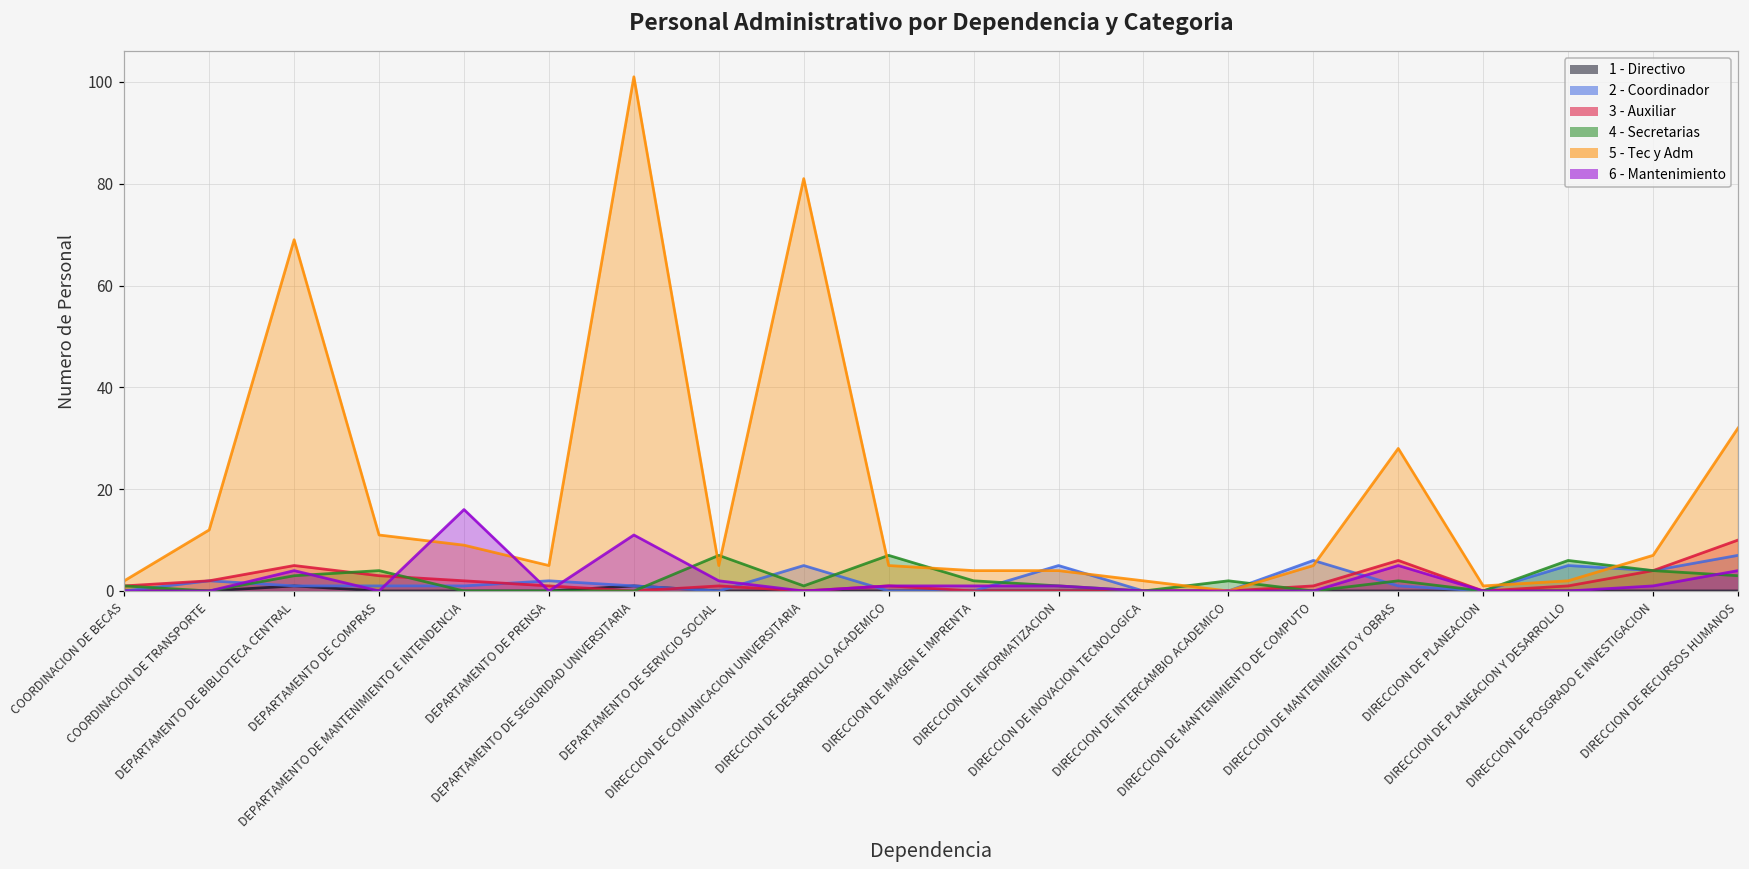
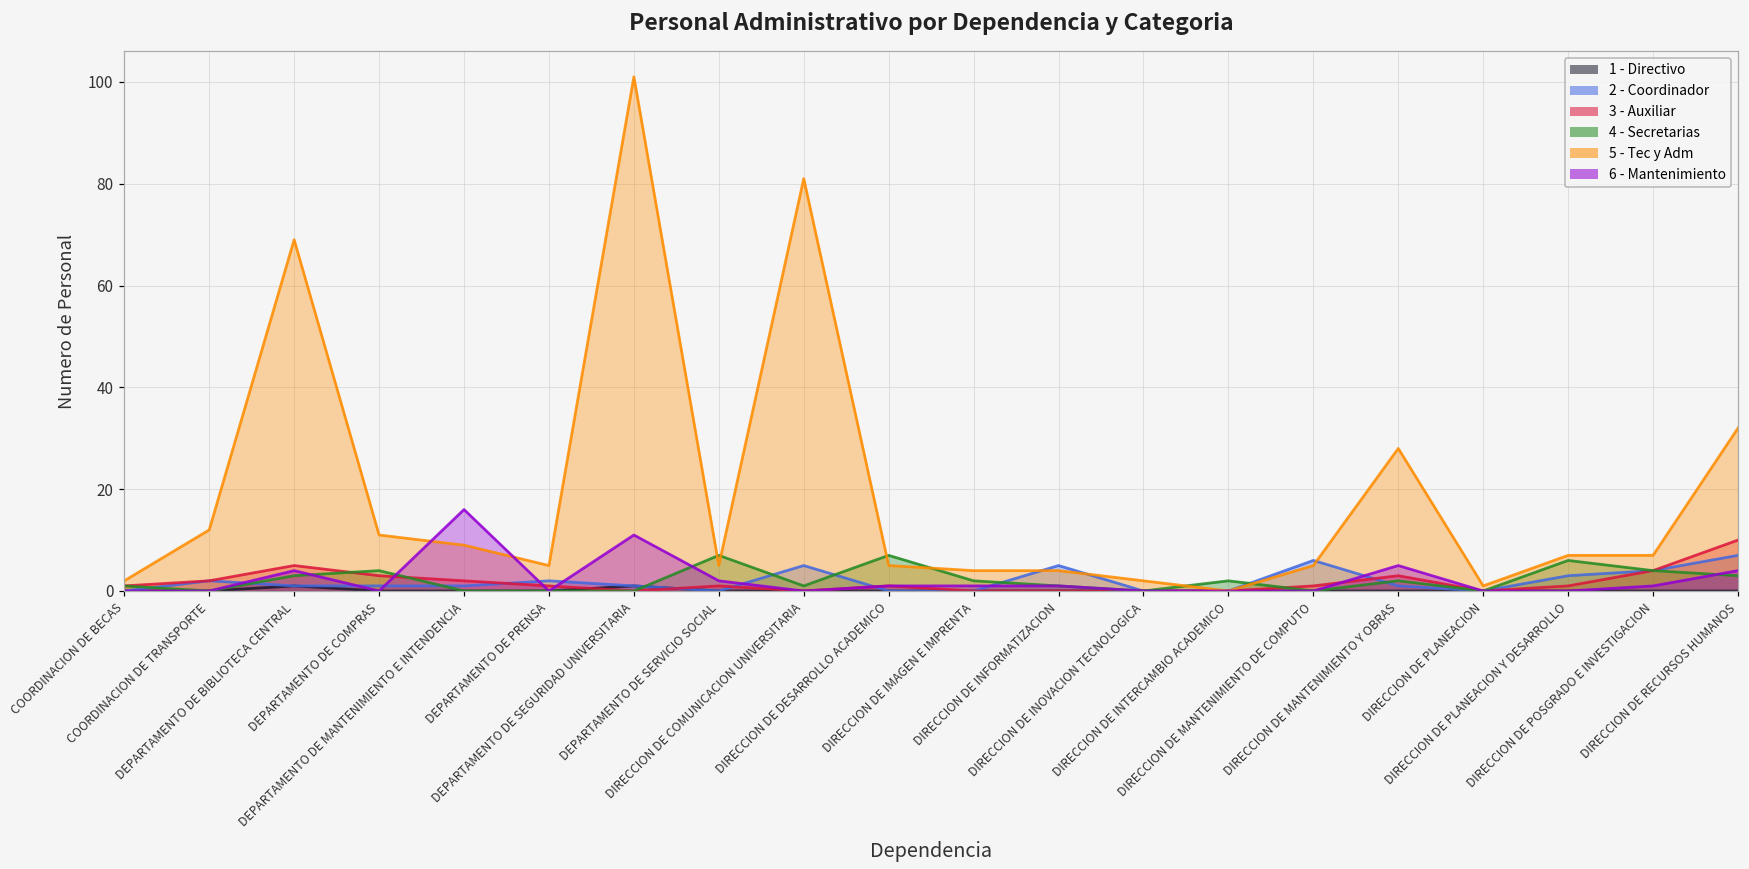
  {
    "1 - Directivo": {
      "DIRECCION DE MANTENIMIENTO Y OBRAS": 0,
      "DIRECCION DE POSGRADO E INVESTIGACION": 0,
      "DIRECCION DE RECURSOS HUMANOS": 0
    },
    "2 - Coordinador": {
      "DEPARTAMENTO DE COMPRAS": 1,
      "DEPARTAMENTO DE MANTENIMIENTO E INTENDENCIA": 1,
      "DEPARTAMENTO DE PRENSA": 2,
      "DIRECCION DE COMUNICACION UNIVERSITARIA": 5,
      "DIRECCION DE INFORMATIZACION": 5,
      "DIRECCION DE MANTENIMIENTO DE COMPUTO": 6,
      "DIRECCION DE MANTENIMIENTO Y OBRAS": 1,
-     "DIRECCION DE PLANEACION Y DESARROLLO": 5,
+     "DIRECCION DE PLANEACION Y DESARROLLO": 3,
      "DIRECCION DE RECURSOS HUMANOS": 7
    },
    "3 - Auxiliar": {
      "DEPARTAMENTO DE BIBLIOTECA CENTRAL": 5,
      "DEPARTAMENTO DE COMPRAS": 3,
      "DEPARTAMENTO DE MANTENIMIENTO E INTENDENCIA": 2,
      "DEPARTAMENTO DE PRENSA": 1,
      "DEPARTAMENTO DE SERVICIO SOCIAL": 1,
      "DIRECCION DE MANTENIMIENTO DE COMPUTO": 1,
-     "DIRECCION DE MANTENIMIENTO Y OBRAS": 6,
+     "DIRECCION DE MANTENIMIENTO Y OBRAS": 3,
      "DIRECCION DE PLANEACION Y DESARROLLO": 1,
      "DIRECCION DE RECURSOS HUMANOS": 10
    },
    "4 - Secretarias": {
      "DEPARTAMENTO DE BIBLIOTECA CENTRAL": 3,
      "DEPARTAMENTO DE COMPRAS": 4,
      "DEPARTAMENTO DE SERVICIO SOCIAL": 7,
      "DIRECCION DE COMUNICACION UNIVERSITARIA": 1,
      "DIRECCION DE DESARROLLO ACADEMICO": 7,
      "DIRECCION DE IMAGEN E IMPRENTA": 2,
      "DIRECCION DE INTERCAMBIO ACADEMICO": 2,
      "DIRECCION DE MANTENIMIENTO Y OBRAS": 2,
      "DIRECCION DE PLANEACION Y DESARROLLO": 6,
      "DIRECCION DE RECURSOS HUMANOS": 3
    },
    "5 - Tec y Adm": {
      "COORDINACION DE BECAS": 2,
      "COORDINACION DE TRANSPORTE": 12,
      "DEPARTAMENTO DE BIBLIOTECA CENTRAL": 69,
      "DEPARTAMENTO DE COMPRAS": 11,
      "DEPARTAMENTO DE MANTENIMIENTO E INTENDENCIA": 9,
      "DEPARTAMENTO DE PRENSA": 5,
      "DEPARTAMENTO DE SEGURIDAD UNIVERSITARIA": 101,
      "DEPARTAMENTO DE SERVICIO SOCIAL": 5,
      "DIRECCION DE COMUNICACION UNIVERSITARIA": 81,
      "DIRECCION DE DESARROLLO ACADEMICO": 5,
      "DIRECCION DE IMAGEN E IMPRENTA": 4,
      "DIRECCION DE INFORMATIZACION": 4,
      "DIRECCION DE INOVACION TECNOLOGICA": 2,
      "DIRECCION DE MANTENIMIENTO DE COMPUTO": 5,
      "DIRECCION DE MANTENIMIENTO Y OBRAS": 28,
      "DIRECCION DE PLANEACION": 1,
-     "DIRECCION DE PLANEACION Y DESARROLLO": 2,
+     "DIRECCION DE PLANEACION Y DESARROLLO": 7,
      "DIRECCION DE POSGRADO E INVESTIGACION": 7,
      "DIRECCION DE RECURSOS HUMANOS": 32
    },
    "6 - Mantenimiento": {
      "DEPARTAMENTO DE BIBLIOTECA CENTRAL": 4,
      "DEPARTAMENTO DE MANTENIMIENTO E INTENDENCIA": 16,
      "DEPARTAMENTO DE SEGURIDAD UNIVERSITARIA": 11,
      "DEPARTAMENTO DE SERVICIO SOCIAL": 2,
      "DIRECCION DE IMAGEN E IMPRENTA": 1,
      "DIRECCION DE MANTENIMIENTO Y OBRAS": 5,
      "DIRECCION DE POSGRADO E INVESTIGACION": 1,
      "DIRECCION DE RECURSOS HUMANOS": 4
    }
  }
